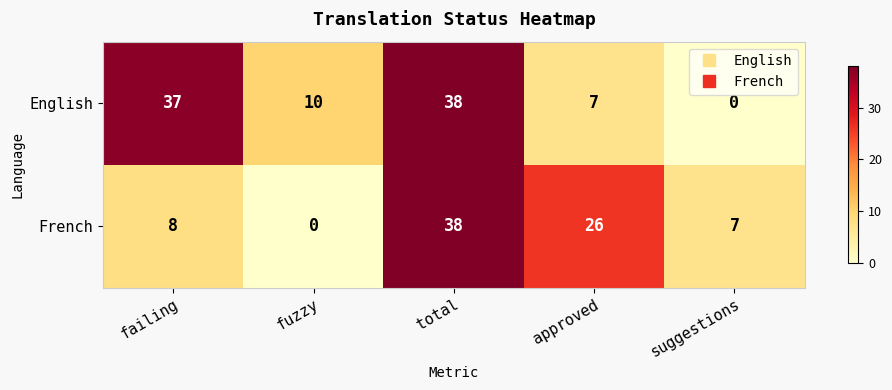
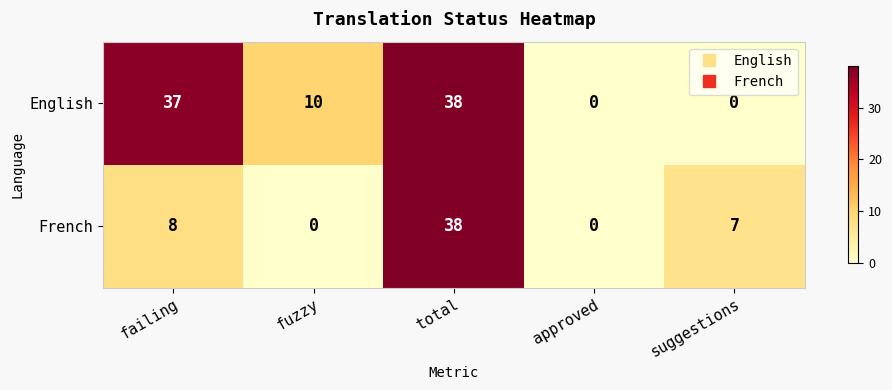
  {
    "English": {
      "failing": 37,
      "fuzzy": 10,
      "total": 38,
-     "approved": 7
+     "approved": 0
    },
    "French": {
      "failing": 8,
      "fuzzy": 0,
      "total": 38,
-     "approved": 26,
+     "approved": 0,
      "suggestions": 7
    }
  }
